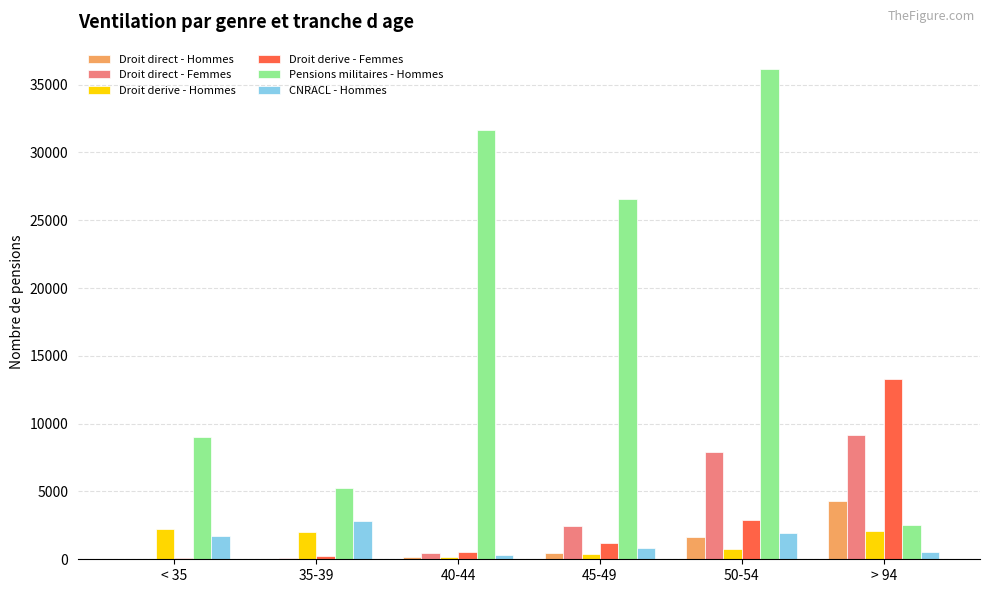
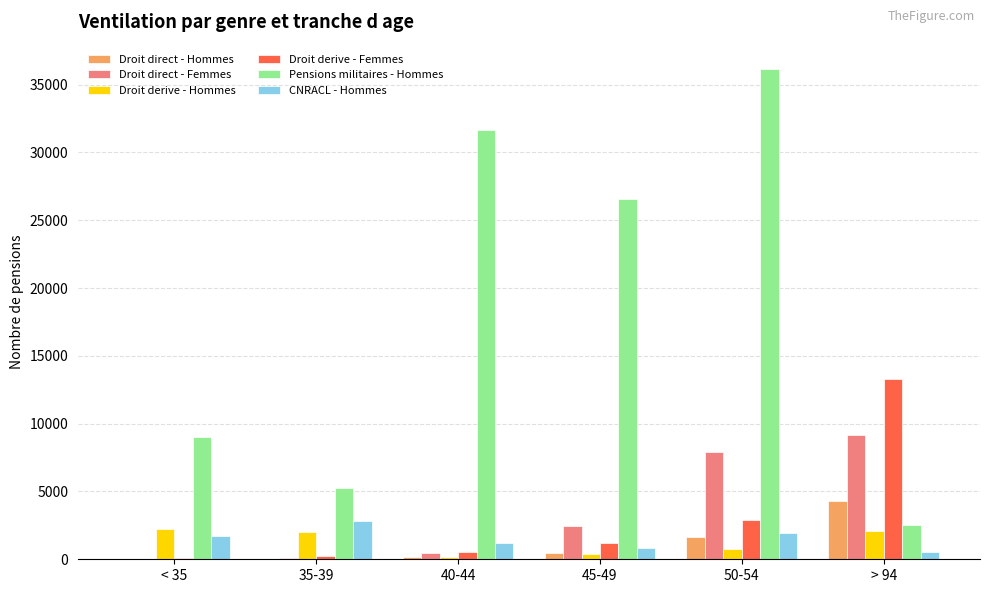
  {
    "Droit derive - Hommes": {
      "< 35": 2200,
      "35-39": 2000,
      "45-49": 400,
      "50-54": 800,
      "> 94": 2100
    },
    "Droit derive - Femmes": {
      "35-39": 200,
      "40-44": 600,
      "45-49": 1200,
      "50-54": 2900,
      "> 94": 13300
    },
    "Pensions militaires - Hommes": {
      "< 35": 9000,
      "35-39": 5200,
      "40-44": 31700,
      "45-49": 26600,
      "50-54": 36100,
      "> 94": 2500
    },
    "CNRACL - Hommes": {
      "< 35": 1700,
      "35-39": 2800,
-     "40-44": 300,
+     "40-44": 1200,
      "45-49": 800,
      "50-54": 1900,
      "> 94": 500
    }
  }
